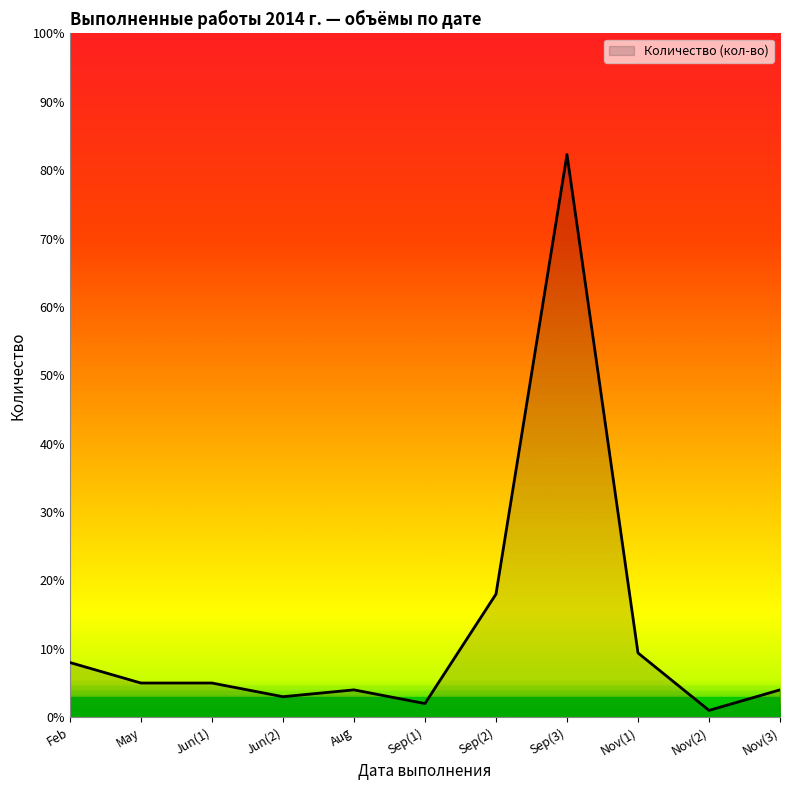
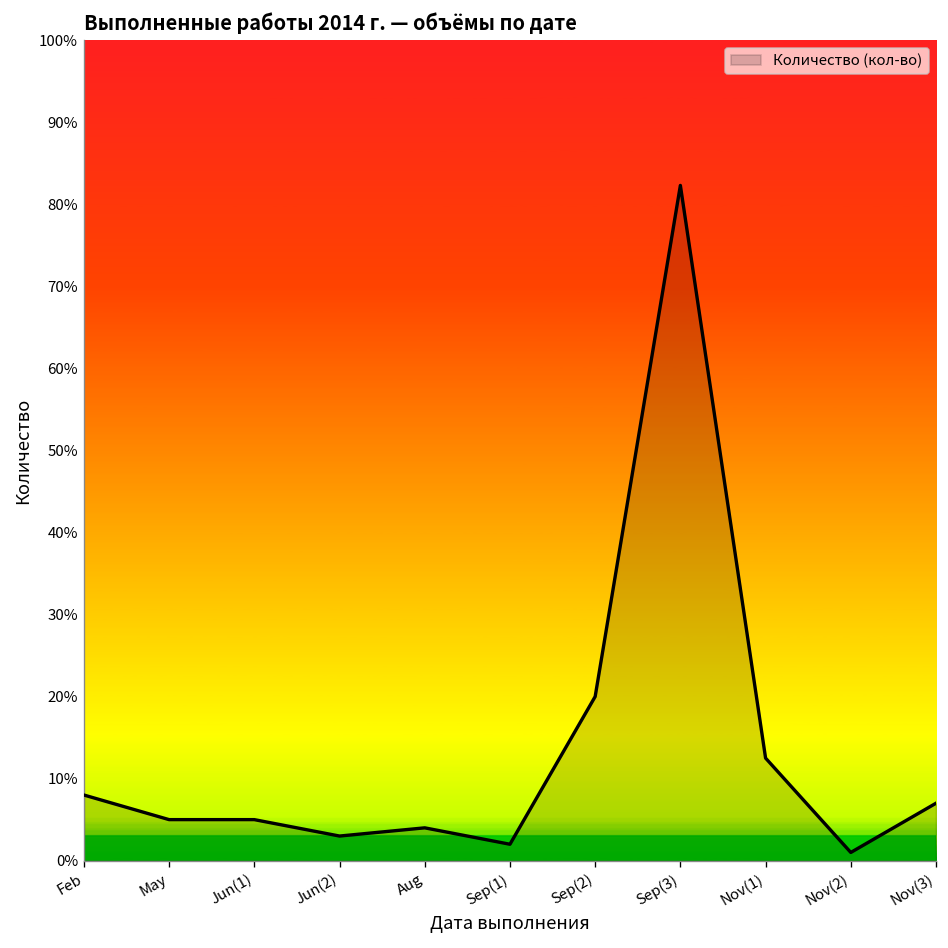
  {
    "Feb": "8%",
    "May": "5%",
    "Jun(1)": "5%",
    "Aug": "4%",
-   "Sep(2)": "18%",
+   "Sep(2)": "20%",
    "Sep(3)": "82%",
-   "Nov(1)": "9%",
-   "Nov(3)": "4%"
+   "Nov(1)": "13%",
+   "Nov(3)": "7%"
  }
